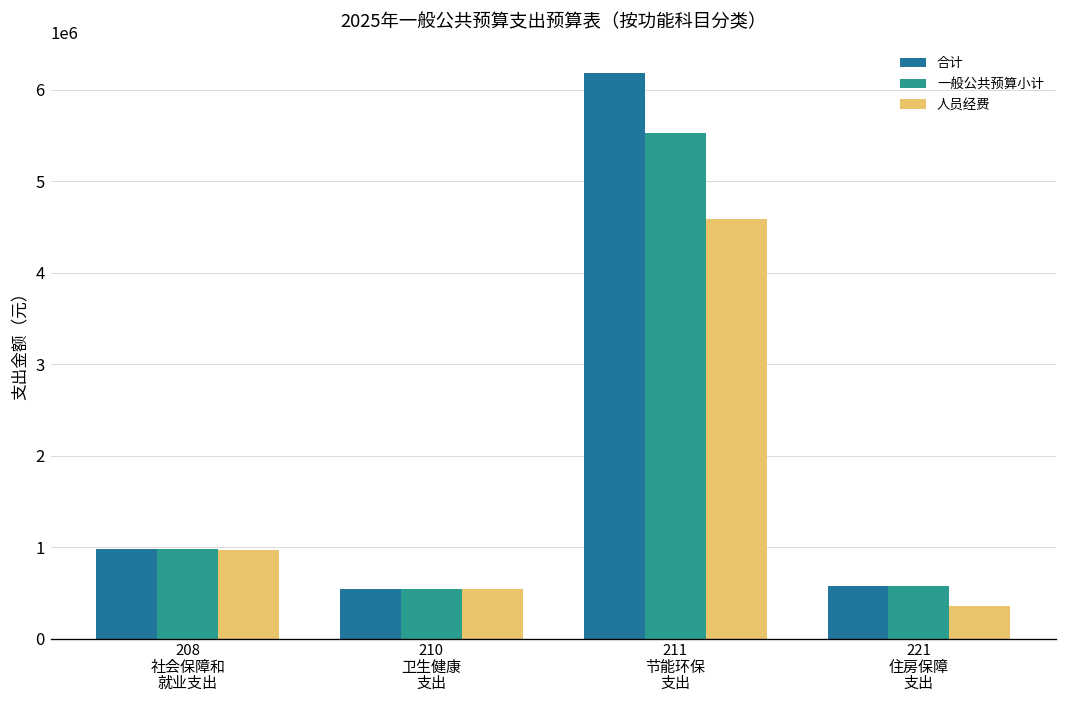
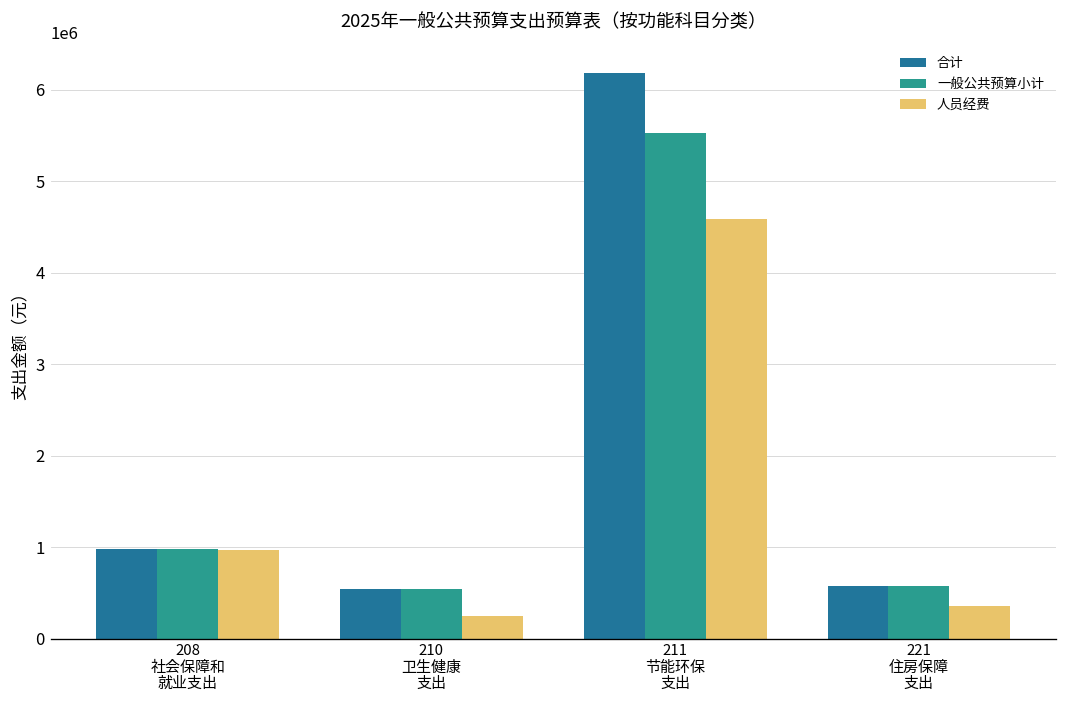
  {
    "人员经费": {
      "208 社会保障和 就业支出": 1000000,
-     "210 卫生健康 支出": 500000,
+     "210 卫生健康 支出": 200000,
      "211 节能环保 支出": 4600000,
      "221 住房保障 支出": 400000
    }
  }
